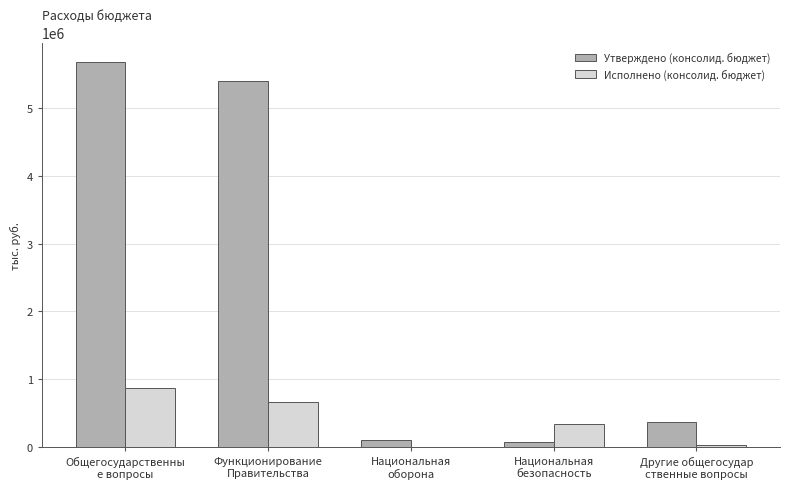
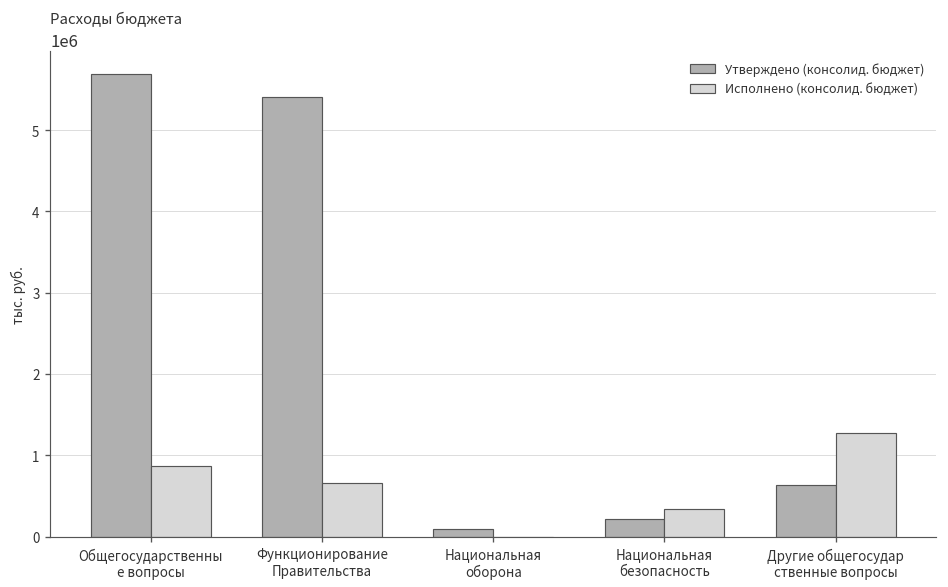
  {
    "Утверждено (консолид. бюджет)": {
      "Общегосударственны е вопросы": 5700000,
      "Функционирование Правительства": 5400000,
      "Национальная оборона": 100000,
-     "Национальная безопасность": 100000,
-     "Другие общегосудар ственные вопросы": 400000
+     "Национальная безопасность": 200000,
+     "Другие общегосудар ственные вопросы": 600000
    },
    "Исполнено (консолид. бюджет)": {
      "Общегосударственны е вопросы": 900000,
      "Функционирование Правительства": 700000,
      "Национальная оборона": 0,
      "Национальная безопасность": 300000,
-     "Другие общегосудар ственные вопросы": 0
+     "Другие общегосудар ственные вопросы": 1300000
    }
  }
